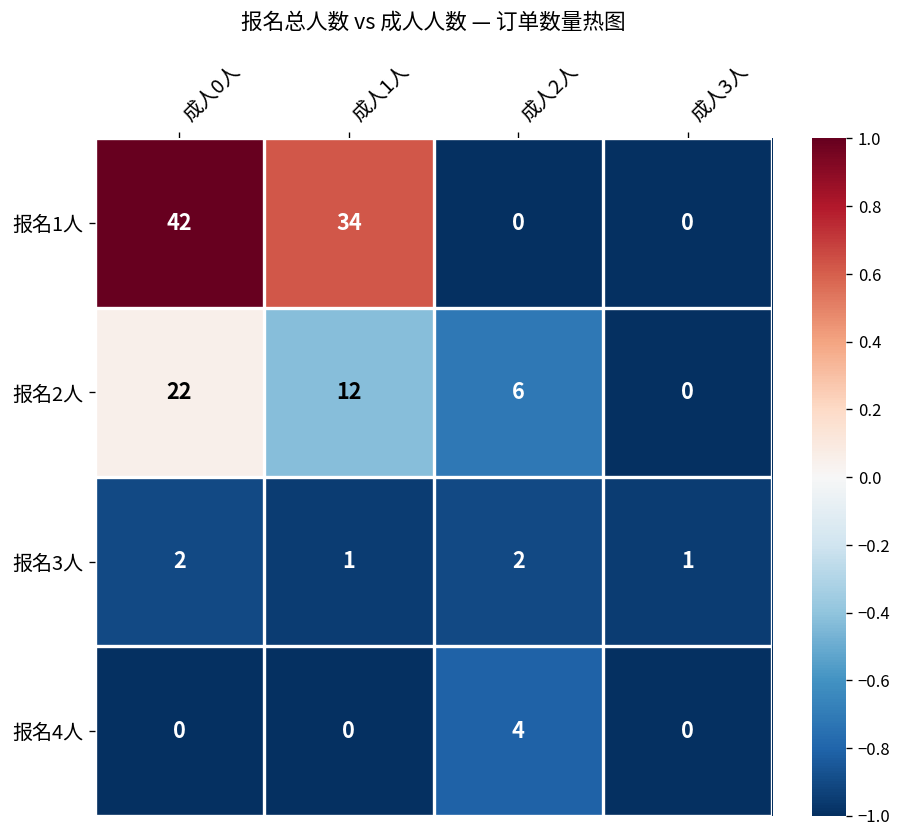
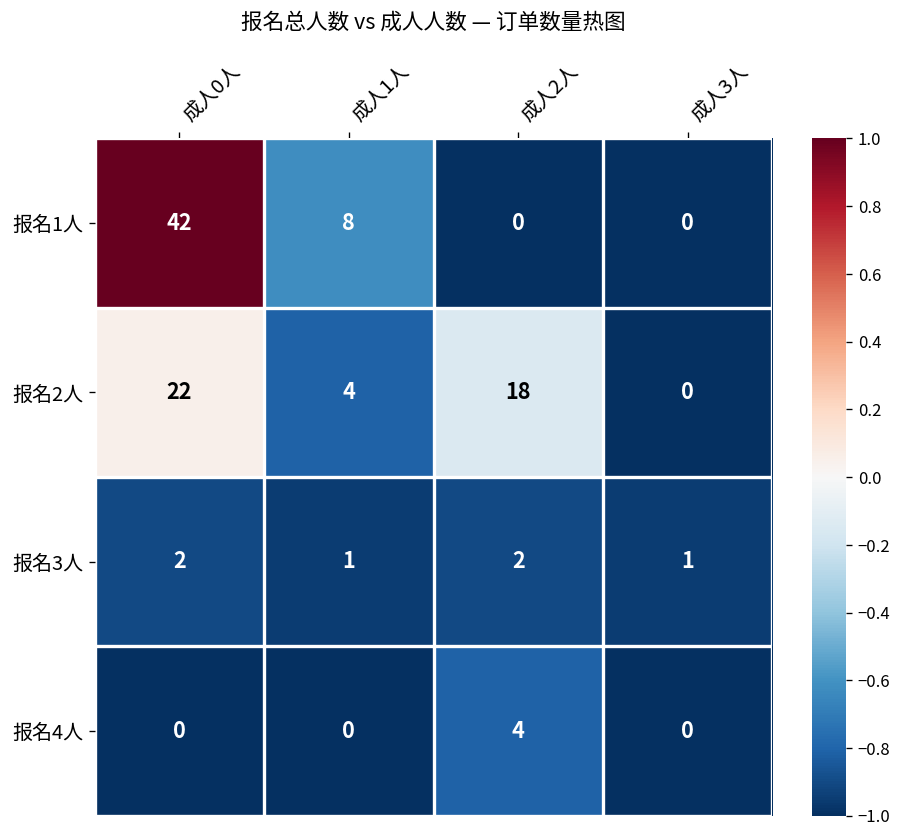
  {
    "报名1人": {
      "成人0人": 42,
-     "成人1人": 34,
+     "成人1人": 8,
      "成人2人": 0,
      "成人3人": 0
    },
    "报名2人": {
      "成人0人": 22,
-     "成人1人": 12,
-     "成人2人": 6,
+     "成人1人": 4,
+     "成人2人": 18,
      "成人3人": 0
    },
    "报名3人": {
      "成人0人": 2,
      "成人1人": 1,
      "成人2人": 2,
      "成人3人": 1
    },
    "报名4人": {
      "成人0人": 0,
      "成人1人": 0,
      "成人2人": 4,
      "成人3人": 0
    }
  }
